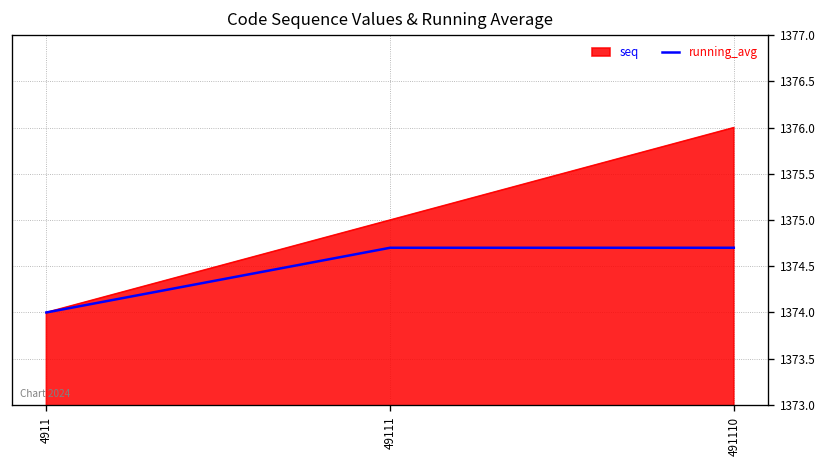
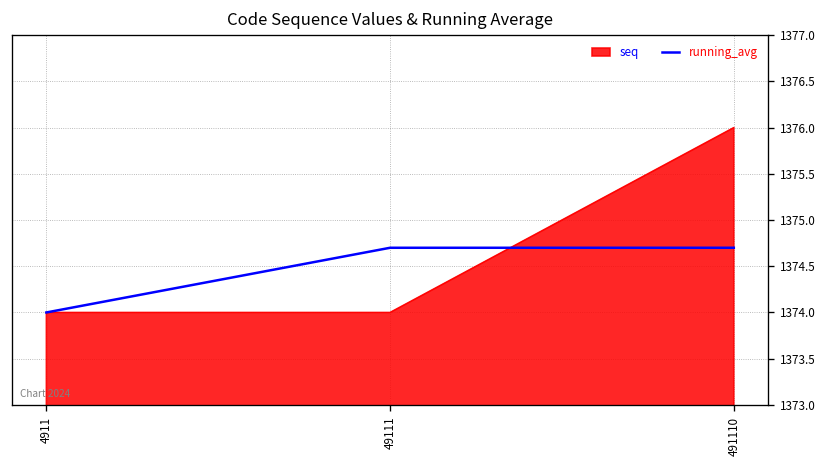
  {
    "seq": {
-     "49111": 1375,
+     "49111": 1374,
      "491110": 1376
    },
    "running_avg": {
      "49111": 1374.7,
      "491110": 1374.7
    }
  }
